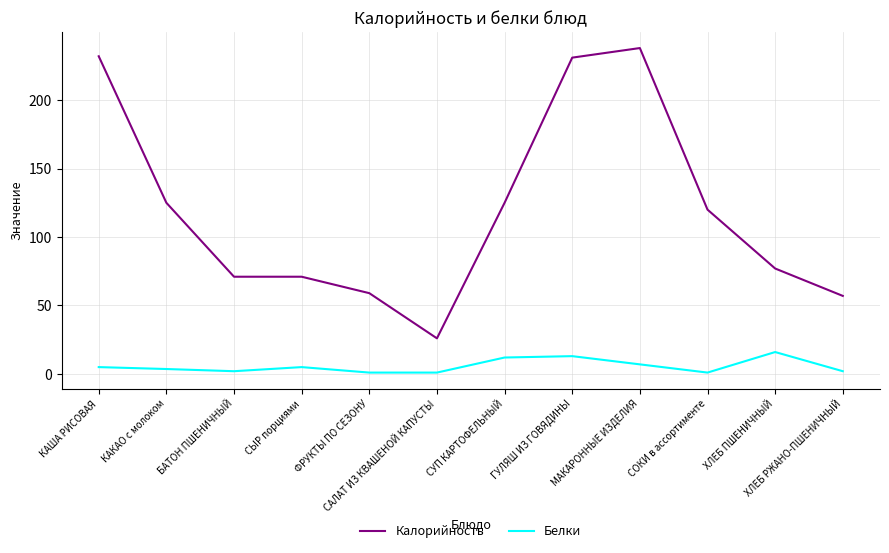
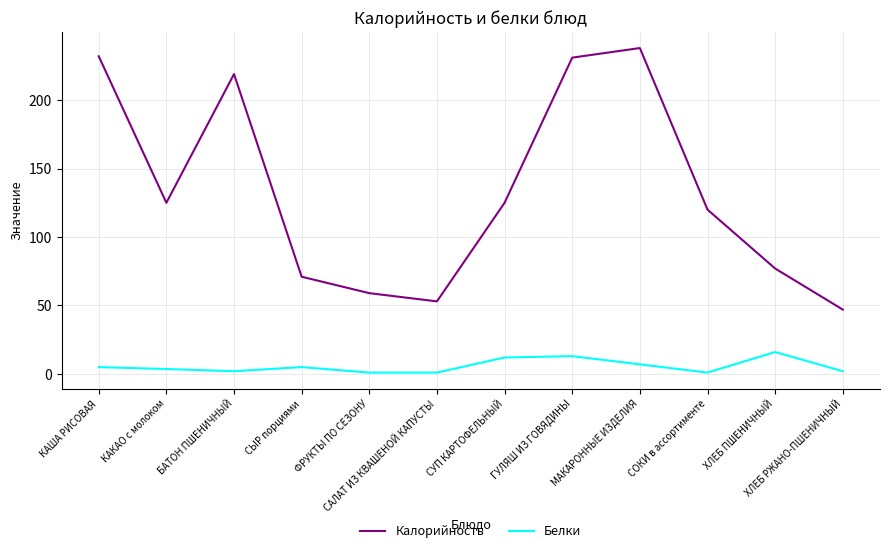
  {
    "Калорийность": {
      "КАША РИСОВАЯ": 232,
      "КАКАО с молоком": 125,
-     "БАТОН ПШЕНИЧНЫЙ": 71,
+     "БАТОН ПШЕНИЧНЫЙ": 219,
      "СЫР порциями": 71,
      "ФРУКТЫ ПО СЕЗОНУ": 59,
-     "САЛАТ ИЗ КВАШЕНОЙ КАПУСТЫ": 26,
+     "САЛАТ ИЗ КВАШЕНОЙ КАПУСТЫ": 53,
      "СУП КАРТОФЕЛЬНЫЙ": 125,
      "ГУЛЯШ ИЗ ГОВЯДИНЫ": 231,
      "МАКАРОННЫЕ ИЗДЕЛИЯ": 238,
      "СОКИ в ассортименте": 120,
      "ХЛЕБ ПШЕНИЧНЫЙ": 77,
-     "ХЛЕБ РЖАНО-ПШЕНИЧНЫЙ": 57
+     "ХЛЕБ РЖАНО-ПШЕНИЧНЫЙ": 47
    },
    "Белки": {
      "КАША РИСОВАЯ": 5,
      "КАКАО с молоком": 4,
      "БАТОН ПШЕНИЧНЫЙ": 2,
      "СЫР порциями": 5,
      "ФРУКТЫ ПО СЕЗОНУ": 1,
      "САЛАТ ИЗ КВАШЕНОЙ КАПУСТЫ": 1,
      "СУП КАРТОФЕЛЬНЫЙ": 12,
      "ГУЛЯШ ИЗ ГОВЯДИНЫ": 13,
      "МАКАРОННЫЕ ИЗДЕЛИЯ": 7,
      "СОКИ в ассортименте": 1,
      "ХЛЕБ ПШЕНИЧНЫЙ": 16,
      "ХЛЕБ РЖАНО-ПШЕНИЧНЫЙ": 2
    }
  }
